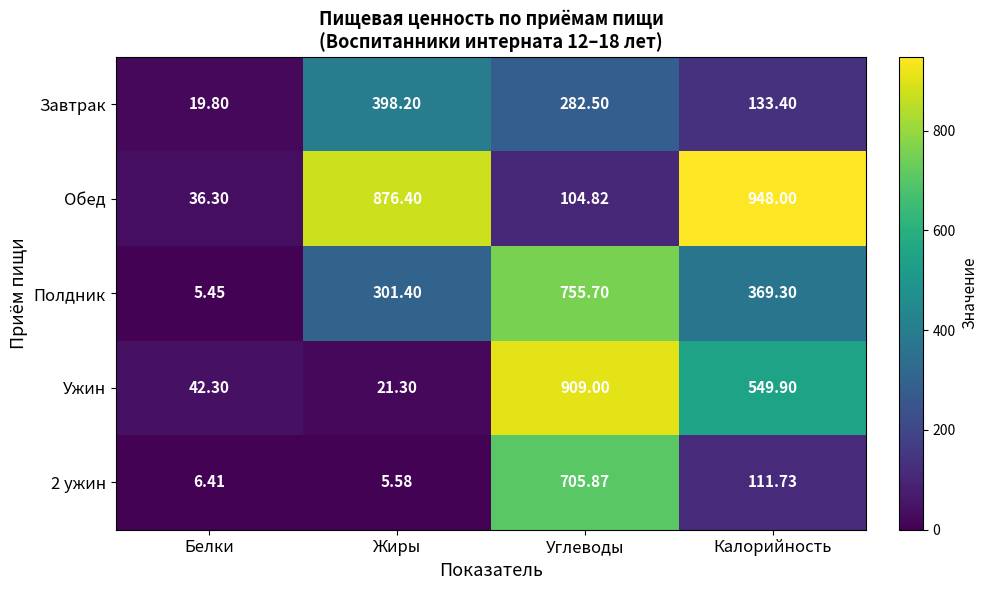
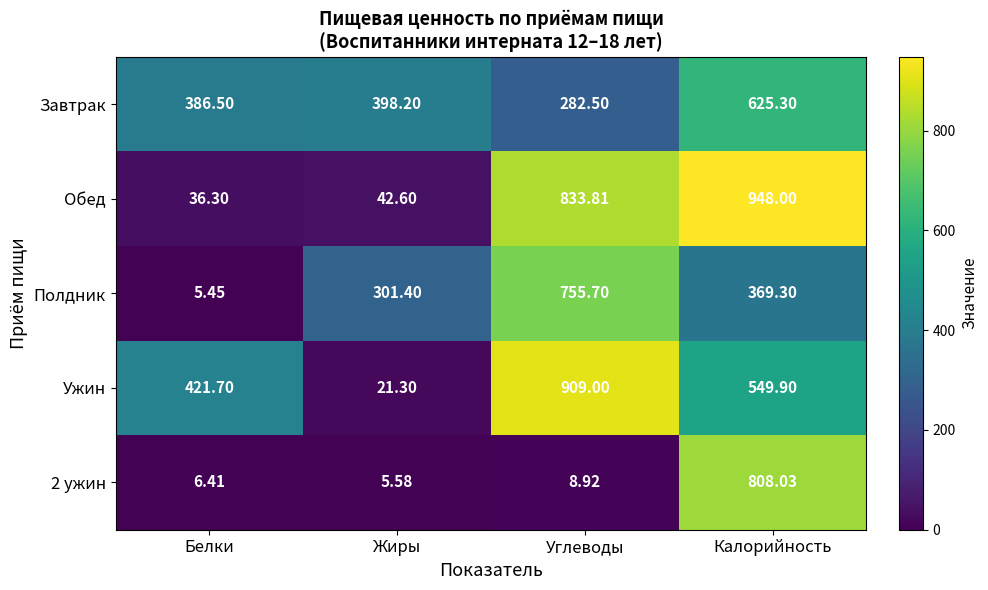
  {
    "Завтрак": {
-     "Белки": 19.80,
+     "Белки": 386.50,
      "Жиры": 398.20,
      "Углеводы": 282.50,
-     "Калорийность": 133.40
+     "Калорийность": 625.30
    },
    "Обед": {
      "Белки": 36.30,
-     "Жиры": 876.40,
-     "Углеводы": 104.82,
+     "Жиры": 42.60,
+     "Углеводы": 833.81,
      "Калорийность": 948.00
    },
    "Полдник": {
      "Белки": 5.45,
      "Жиры": 301.40,
      "Углеводы": 755.70,
      "Калорийность": 369.30
    },
    "Ужин": {
-     "Белки": 42.30,
+     "Белки": 421.70,
      "Жиры": 21.30,
      "Углеводы": 909.00,
      "Калорийность": 549.90
    },
    "2 ужин": {
      "Белки": 6.41,
      "Жиры": 5.58,
-     "Углеводы": 705.87,
-     "Калорийность": 111.73
+     "Углеводы": 8.92,
+     "Калорийность": 808.03
    }
  }
